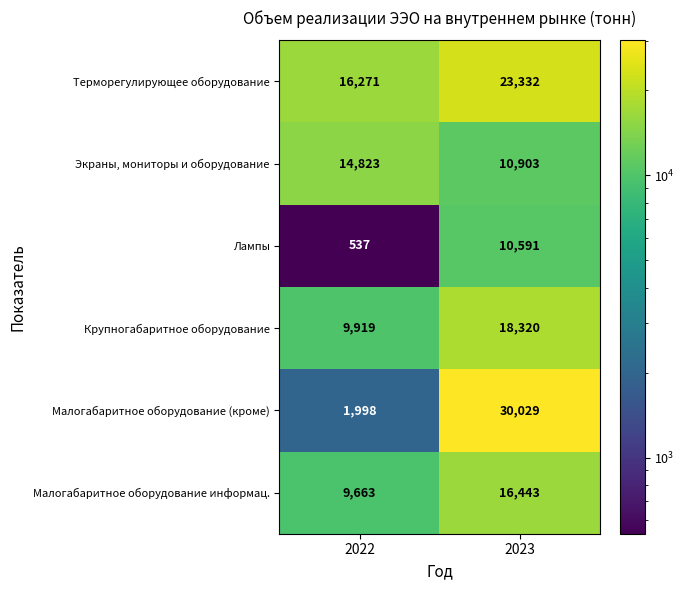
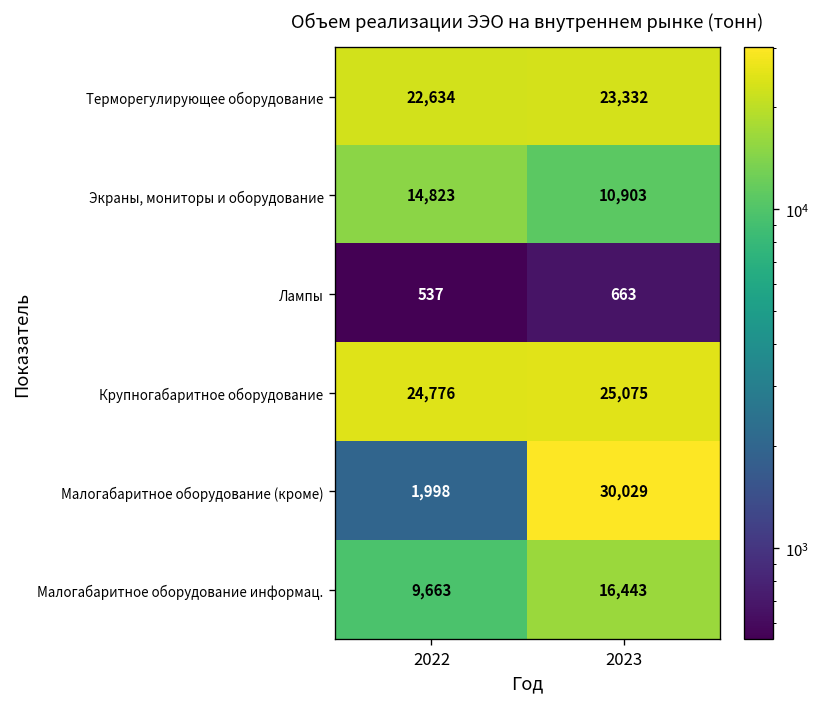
  {
    "Терморегулирующее оборудование": {
-     "2022": "16,271",
+     "2022": "22,634",
      "2023": "23,332"
    },
    "Экраны, мониторы и оборудование": {
      "2022": "14,823",
      "2023": "10,903"
    },
    "Лампы": {
      "2022": "537",
-     "2023": "10,591"
+     "2023": "663"
    },
    "Крупногабаритное оборудование": {
-     "2022": "9,919",
-     "2023": "18,320"
+     "2022": "24,776",
+     "2023": "25,075"
    },
    "Малогабаритное оборудование (кроме)": {
      "2022": "1,998",
      "2023": "30,029"
    },
    "Малогабаритное оборудование информац.": {
      "2022": "9,663",
      "2023": "16,443"
    }
  }
